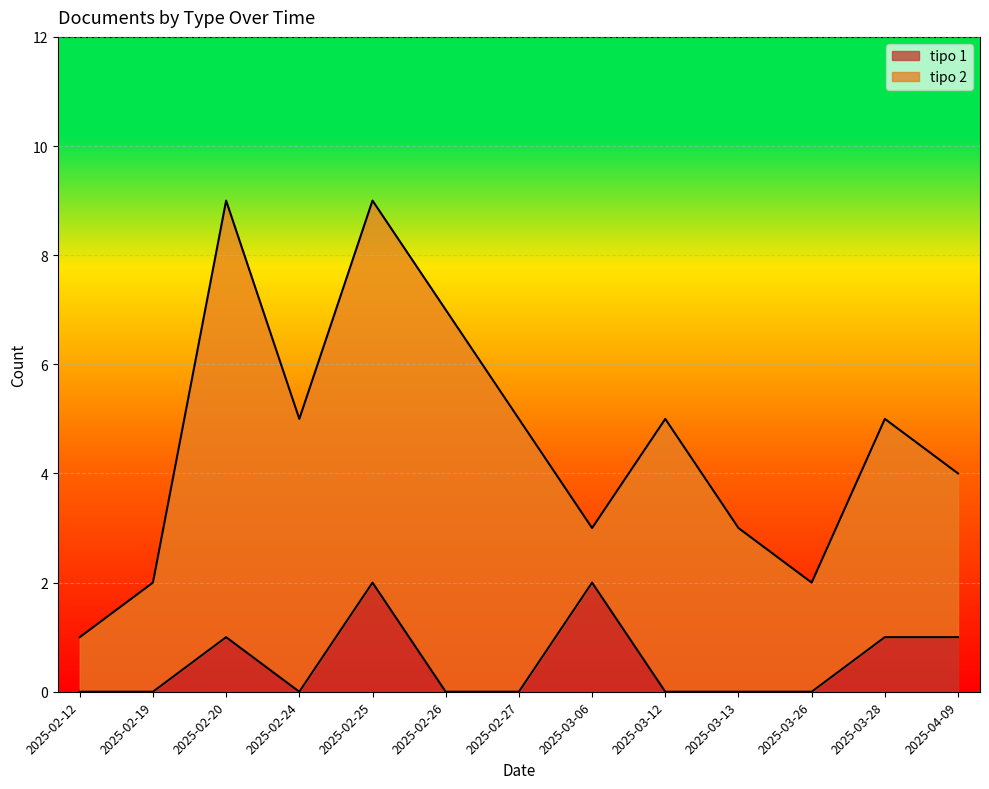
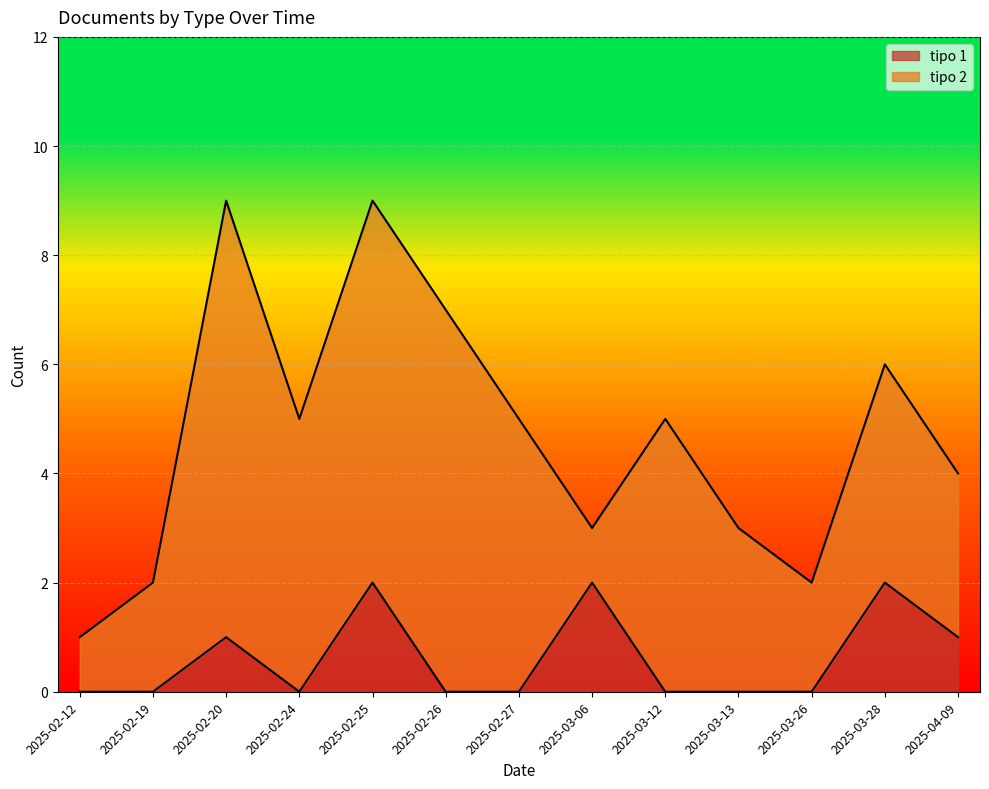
  {
    "tipo 1": {
      "2025-02-12": 0,
      "2025-02-19": 0,
      "2025-02-20": 1,
      "2025-02-24": 0,
      "2025-02-25": 2,
      "2025-02-26": 0,
      "2025-02-27": 0,
      "2025-03-06": 2,
      "2025-03-12": 0,
      "2025-03-13": 0,
      "2025-03-26": 0,
-     "2025-03-28": 1,
+     "2025-03-28": 2,
      "2025-04-09": 1
    },
    "tipo 2": {
      "2025-02-12": 1,
      "2025-02-19": 2,
      "2025-02-20": 8,
      "2025-02-24": 5,
      "2025-02-25": 7,
      "2025-02-26": 7,
      "2025-02-27": 5,
      "2025-03-06": 1,
      "2025-03-12": 5,
      "2025-03-13": 3,
      "2025-03-26": 2,
      "2025-03-28": 4,
      "2025-04-09": 3
    }
  }
